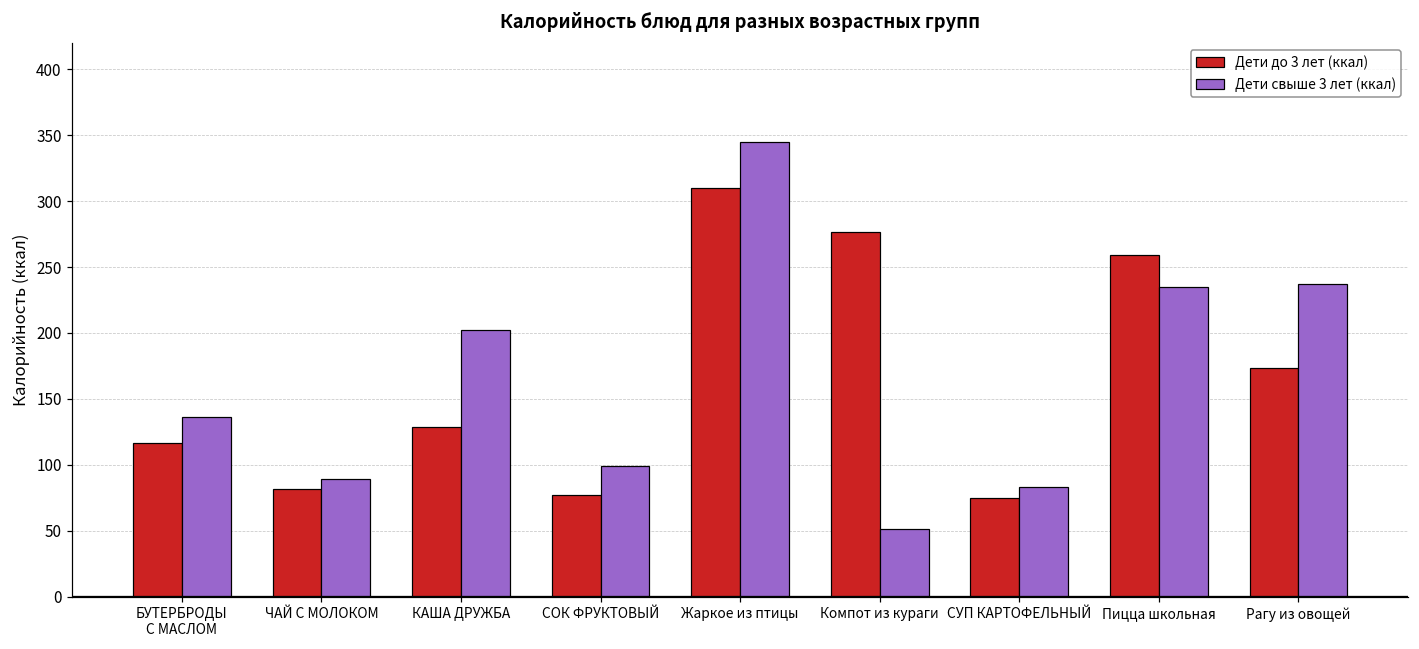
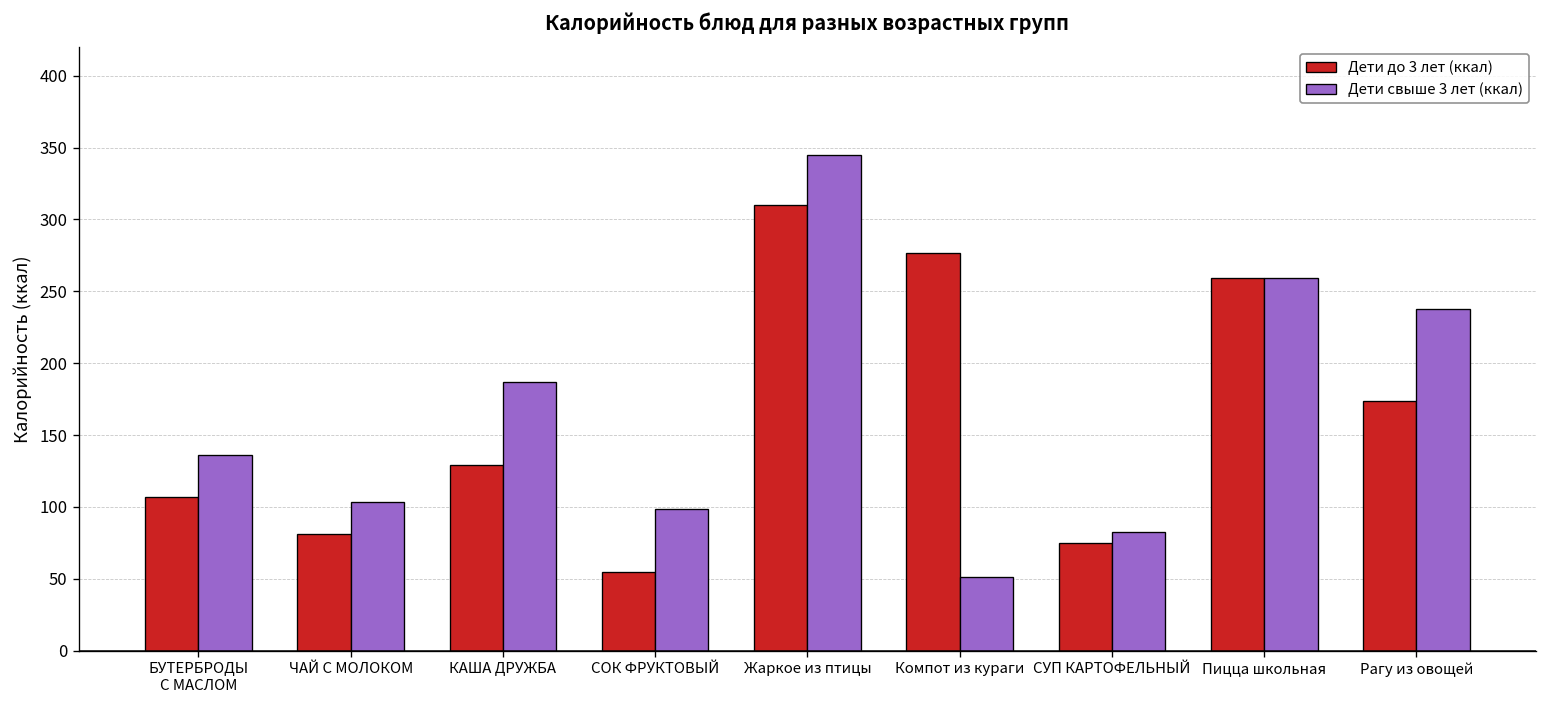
  {
    "Дети до 3 лет (ккал)": {
-     "БУТЕРБРОДЫ С МАСЛОМ": 117,
+     "БУТЕРБРОДЫ С МАСЛОМ": 107,
      "ЧАЙ С МОЛОКОМ": 81,
      "КАША ДРУЖБА": 129,
-     "СОК ФРУКТОВЫЙ": 77,
+     "СОК ФРУКТОВЫЙ": 55,
      "Жаркое из птицы": 310,
      "Компот из кураги": 276,
      "СУП КАРТОФЕЛЬНЫЙ": 75,
      "Пицца школьная": 259,
      "Рагу из овощей": 174
    },
    "Дети свыше 3 лет (ккал)": {
      "БУТЕРБРОДЫ С МАСЛОМ": 136,
-     "ЧАЙ С МОЛОКОМ": 89,
-     "КАША ДРУЖБА": 202,
+     "ЧАЙ С МОЛОКОМ": 103,
+     "КАША ДРУЖБА": 187,
      "СОК ФРУКТОВЫЙ": 99,
      "Жаркое из птицы": 345,
      "Компот из кураги": 51,
      "СУП КАРТОФЕЛЬНЫЙ": 83,
-     "Пицца школьная": 235,
+     "Пицца школьная": 259,
      "Рагу из овощей": 237
    }
  }
